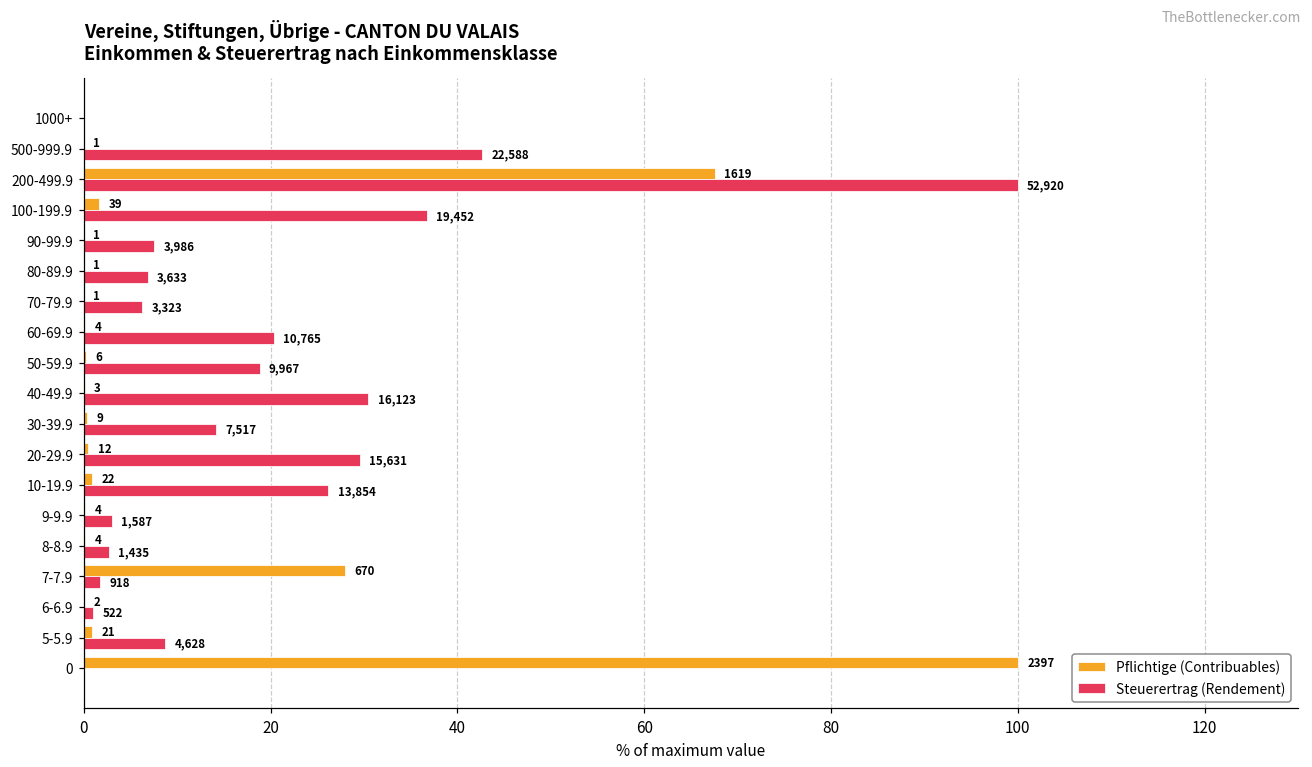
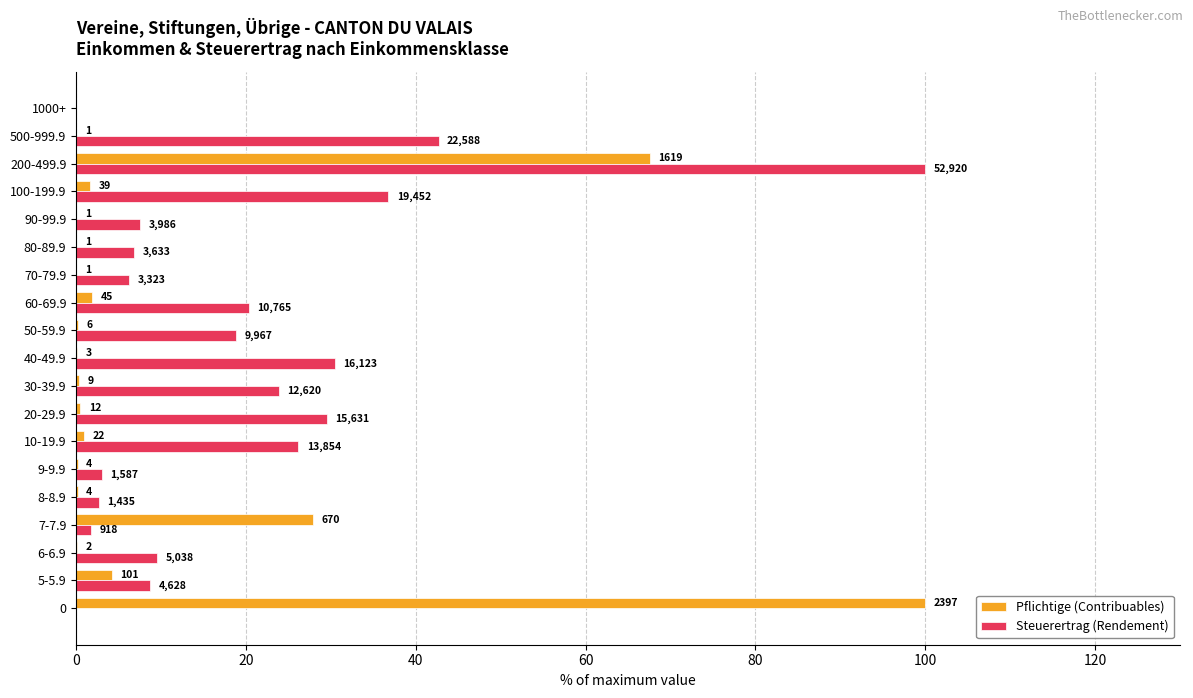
  {
    "Pflichtige (Contribuables)": {
-     "60-69.9": "4",
-     "5-5.9": "21"
+     "60-69.9": "45",
+     "5-5.9": "101"
    },
    "Steuerertrag (Rendement)": {
-     "30-39.9": "7,517",
+     "30-39.9": "12,620",
      "7-7.9": "2",
-     "6-6.9": "522"
+     "6-6.9": "5,038"
    }
  }
